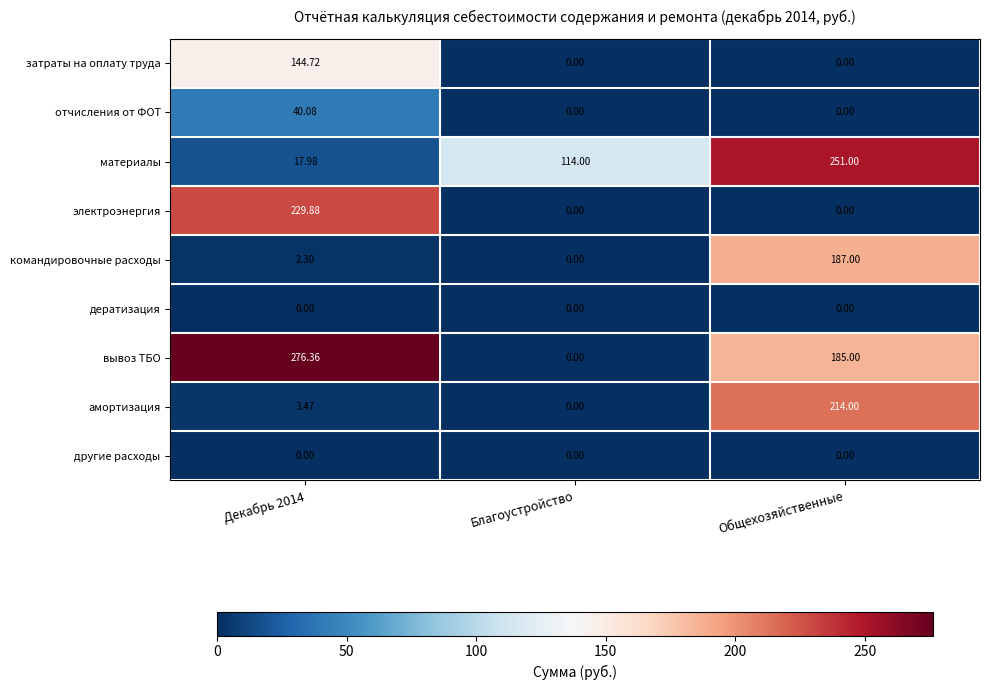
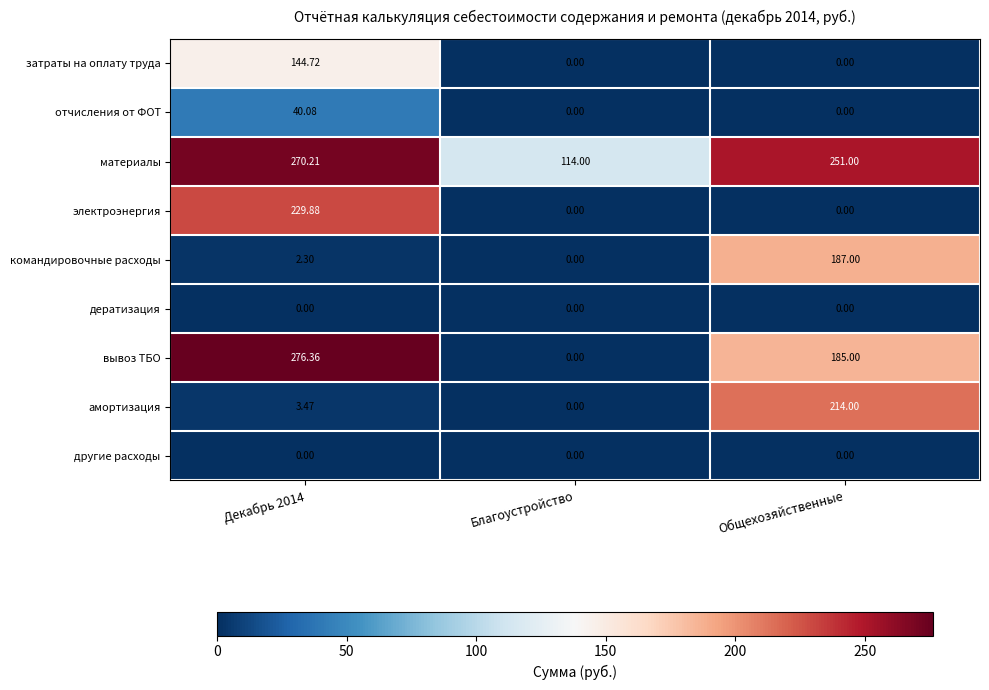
  {
    "затраты на оплату труда": {
      "Декабрь 2014": 144.72,
      "Благоустройство": 0.00,
      "Общехозяйственные": 0.00
    },
    "отчисления от ФОТ": {
      "Декабрь 2014": 40.08,
      "Благоустройство": 0.00,
      "Общехозяйственные": 0.00
    },
    "материалы": {
-     "Декабрь 2014": 17.98,
+     "Декабрь 2014": 270.21,
      "Благоустройство": 114.00,
      "Общехозяйственные": 251.00
    },
    "электроэнергия": {
      "Декабрь 2014": 229.88,
      "Благоустройство": 0.00,
      "Общехозяйственные": 0.00
    },
    "командировочные расходы": {
      "Декабрь 2014": 2.30,
      "Благоустройство": 0.00,
      "Общехозяйственные": 187.00
    },
    "дератизация": {
      "Декабрь 2014": 0.00,
      "Благоустройство": 0.00,
      "Общехозяйственные": 0.00
    },
    "вывоз ТБО": {
      "Декабрь 2014": 276.36,
      "Благоустройство": 0.00,
      "Общехозяйственные": 185.00
    },
    "амортизация": {
      "Декабрь 2014": 3.47,
      "Благоустройство": 0.00,
      "Общехозяйственные": 214.00
    },
    "другие расходы": {
      "Декабрь 2014": 0.00,
      "Благоустройство": 0.00,
      "Общехозяйственные": 0.00
    }
  }
